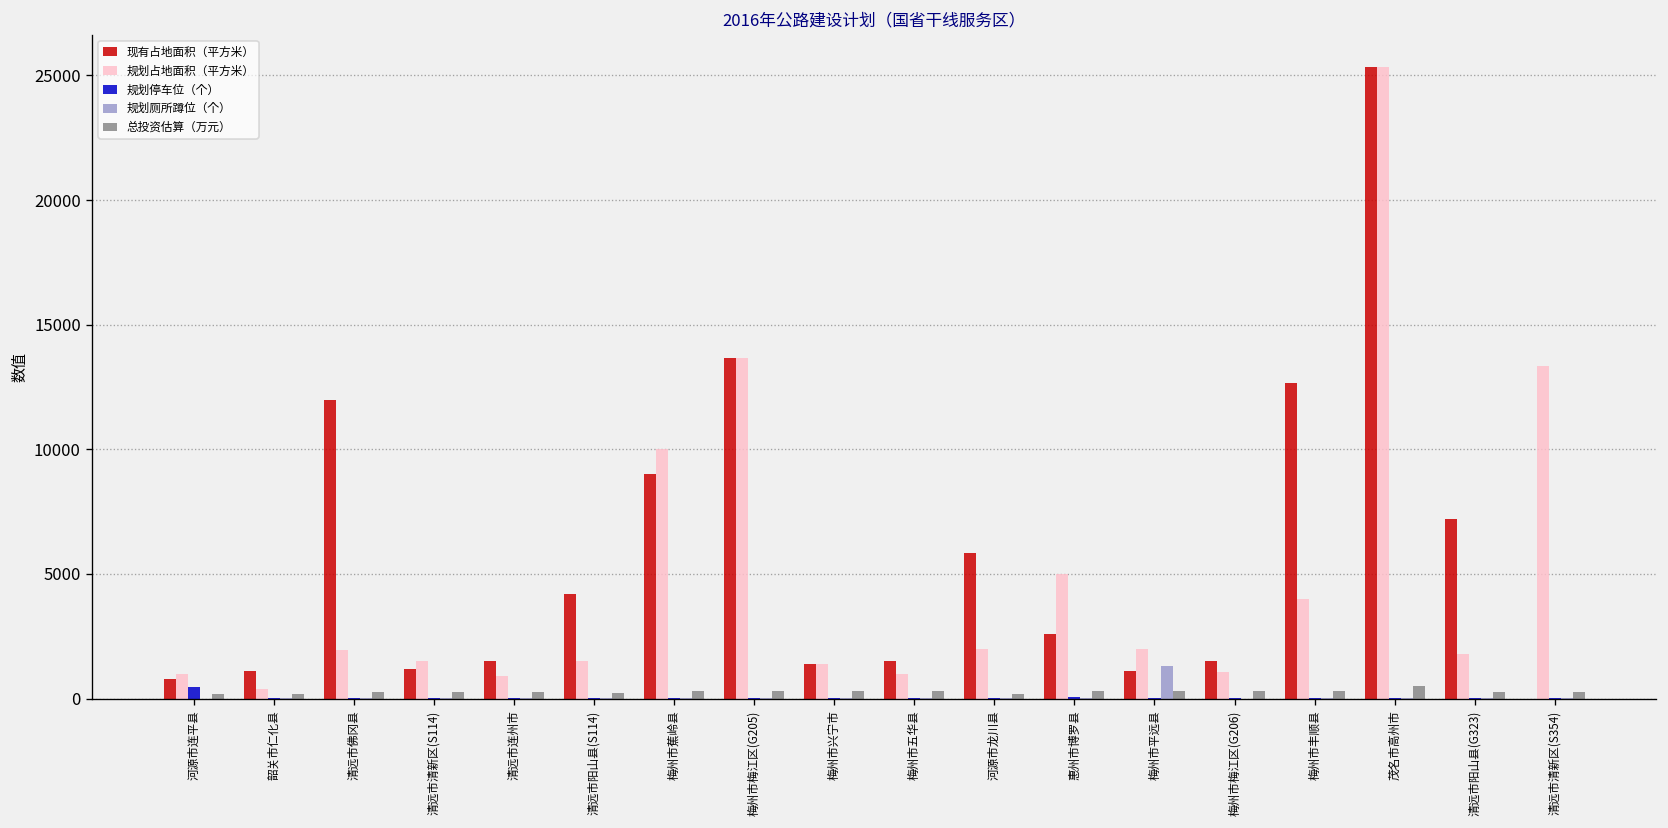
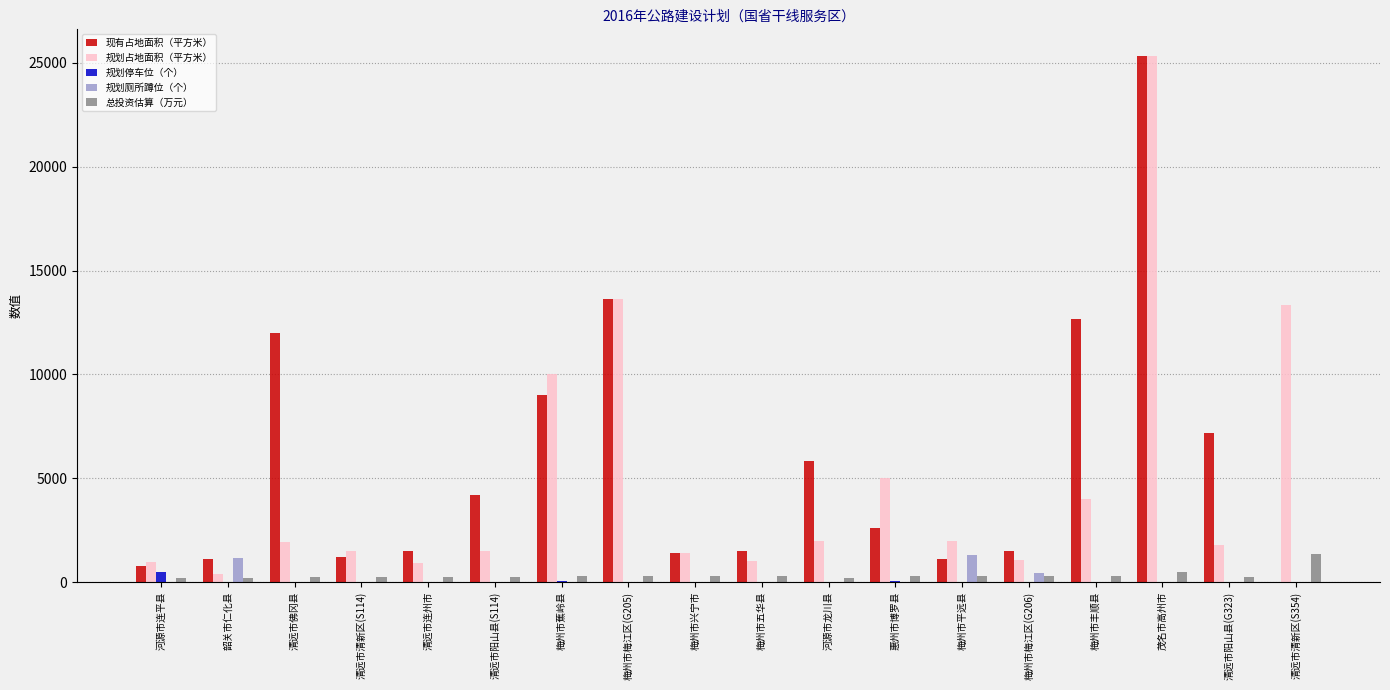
  {
    "现有占地面积（平方米）": {
      "河源市连平县": 800,
      "韶关市仁化县": 1100,
      "清远市佛冈县": 12000,
      "清远市清新区(S114)": 1200,
      "清远市连州市": 1500,
      "清远市阳山县(S114)": 4200,
      "梅州市蕉岭县": 9000,
      "梅州市梅江区(G205)": 13700,
      "梅州市兴宁市": 1400,
      "梅州市五华县": 1500,
      "河源市龙川县": 5800,
      "惠州市博罗县": 2600,
      "梅州市平远县": 1100,
      "梅州市梅江区(G206)": 1500,
      "梅州市丰顺县": 12700,
      "茂名市高州市": 25300,
      "清远市阳山县(G323)": 7200,
      "清远市清新区(S354)": 0
    },
    "规划占地面积（平方米）": {
      "河源市连平县": 1000,
      "韶关市仁化县": 400,
      "清远市佛冈县": 1900,
      "清远市清新区(S114)": 1500,
      "清远市连州市": 900,
      "清远市阳山县(S114)": 1500,
      "梅州市蕉岭县": 10000,
      "梅州市梅江区(G205)": 13700,
      "梅州市兴宁市": 1400,
      "梅州市五华县": 1000,
      "河源市龙川县": 2000,
      "惠州市博罗县": 5000,
      "梅州市平远县": 2000,
      "梅州市梅江区(G206)": 1100,
      "梅州市丰顺县": 4000,
      "茂名市高州市": 25300,
      "清远市阳山县(G323)": 1800,
      "清远市清新区(S354)": 13300
    },
    "规划停车位（个）": {
      "河源市连平县": 500
    },
    "规划厕所蹲位（个）": {
-     "韶关市仁化县": 0,
+     "韶关市仁化县": 1200,
      "梅州市平远县": 1300,
-     "梅州市梅江区(G206)": 0
+     "梅州市梅江区(G206)": 500
    },
    "总投资估算（万元）": {
      "河源市连平县": 200,
      "韶关市仁化县": 200,
      "清远市佛冈县": 300,
      "清远市清新区(S114)": 300,
      "清远市连州市": 300,
      "清远市阳山县(S114)": 200,
      "梅州市蕉岭县": 300,
      "梅州市梅江区(G205)": 300,
      "梅州市兴宁市": 300,
      "梅州市五华县": 300,
      "河源市龙川县": 200,
      "惠州市博罗县": 300,
      "梅州市平远县": 300,
      "梅州市梅江区(G206)": 300,
      "梅州市丰顺县": 300,
      "茂名市高州市": 500,
      "清远市阳山县(G323)": 300,
-     "清远市清新区(S354)": 300
+     "清远市清新区(S354)": 1300
    }
  }
